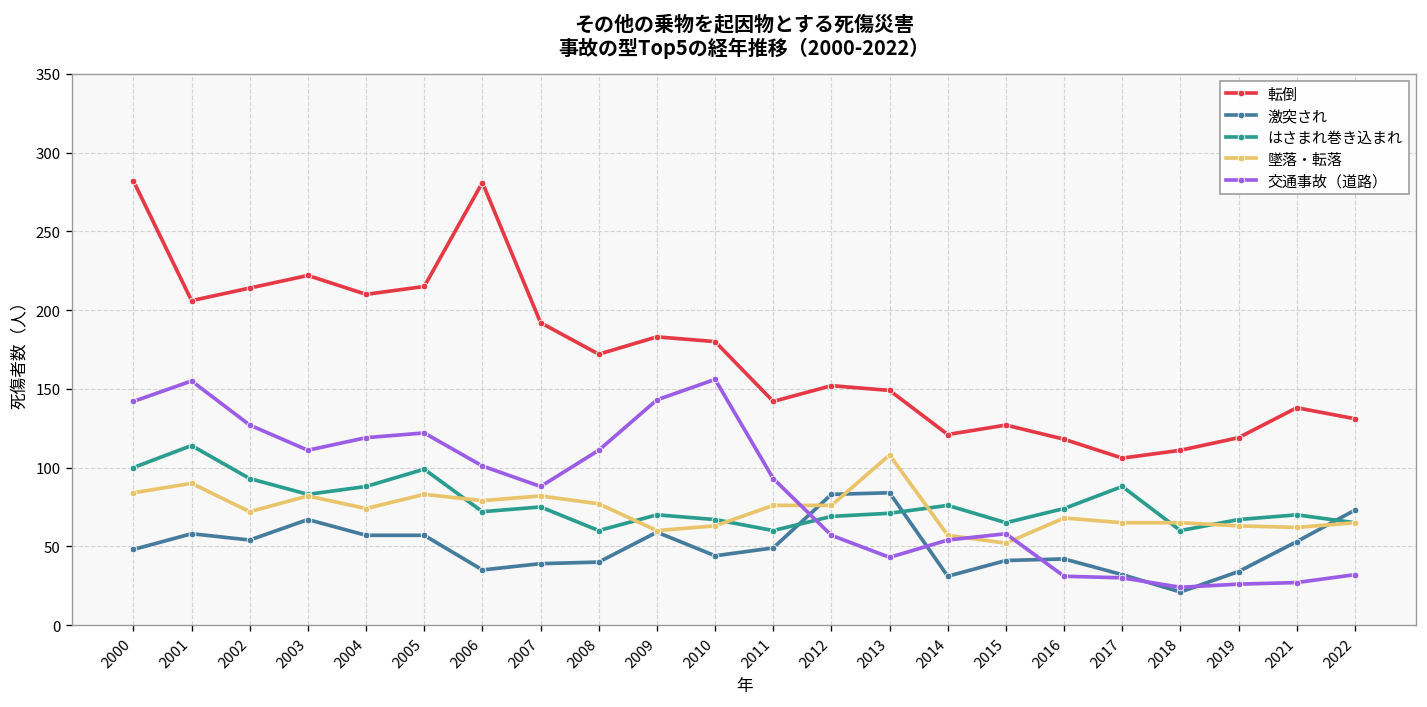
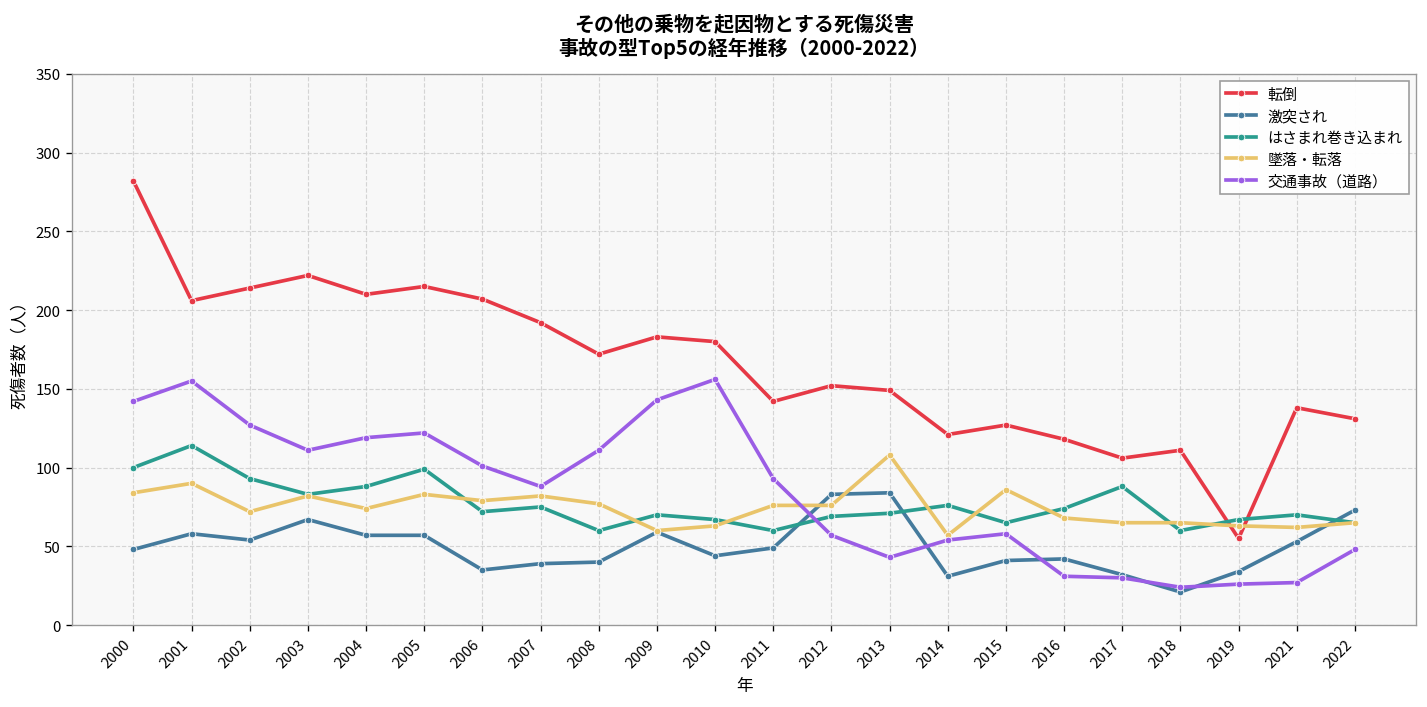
  {
    "転倒": {
      "2000": 282,
      "2001": 206,
      "2002": 214,
      "2003": 222,
      "2004": 210,
      "2005": 215,
-     "2006": 281,
+     "2006": 207,
      "2007": 192,
      "2008": 172,
      "2009": 183,
      "2010": 180,
      "2011": 142,
      "2012": 152,
      "2013": 149,
      "2014": 121,
      "2015": 127,
      "2016": 118,
      "2017": 106,
      "2018": 111,
-     "2019": 119,
+     "2019": 55,
      "2021": 138,
      "2022": 131
    },
    "墜落・転落": {
      "2000": 84,
      "2001": 90,
      "2002": 72,
      "2004": 74,
      "2005": 83,
      "2006": 79,
      "2007": 82,
      "2008": 77,
      "2010": 63,
      "2011": 76,
      "2012": 76,
      "2013": 108,
      "2014": 57,
-     "2015": 52,
+     "2015": 86,
      "2016": 68,
      "2017": 65,
      "2018": 65,
      "2019": 63,
      "2021": 62
    },
    "交通事故（道路）": {
      "2000": 142,
      "2001": 155,
      "2002": 127,
      "2003": 111,
      "2004": 119,
      "2005": 122,
      "2006": 101,
      "2007": 88,
      "2008": 111,
      "2009": 143,
      "2010": 156,
      "2011": 93,
      "2012": 57,
      "2013": 43,
      "2014": 54,
      "2015": 58,
      "2016": 31,
      "2017": 30,
      "2018": 24,
      "2019": 26,
      "2021": 27,
-     "2022": 32
+     "2022": 48
    }
  }
